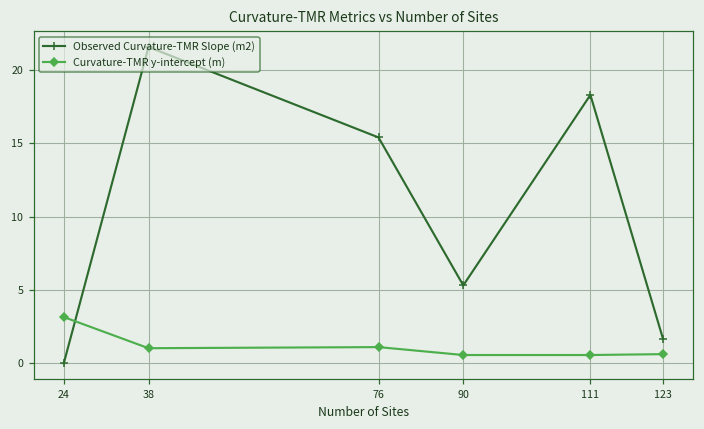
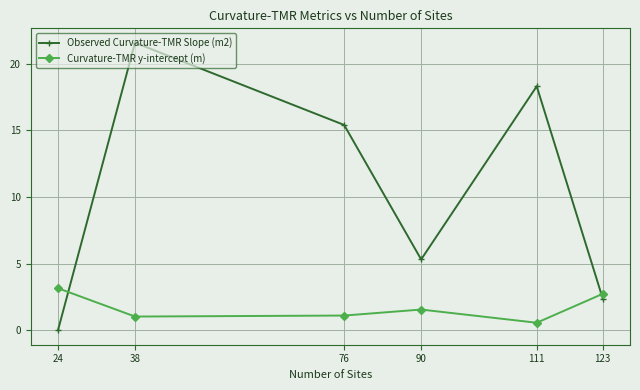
  {
    "Observed Curvature-TMR Slope (m2)": {
      "24": 0.0,
      "76": 15.4,
      "90": 5.3,
      "111": 18.3,
-     "123": 1.7
+     "123": 2.4
    },
    "Curvature-TMR y-intercept (m)": {
      "24": 3.2,
      "38": 1.0,
      "76": 1.1,
-     "90": 0.6,
+     "90": 1.6,
      "111": 0.6,
-     "123": 0.6
+     "123": 2.7
    }
  }
